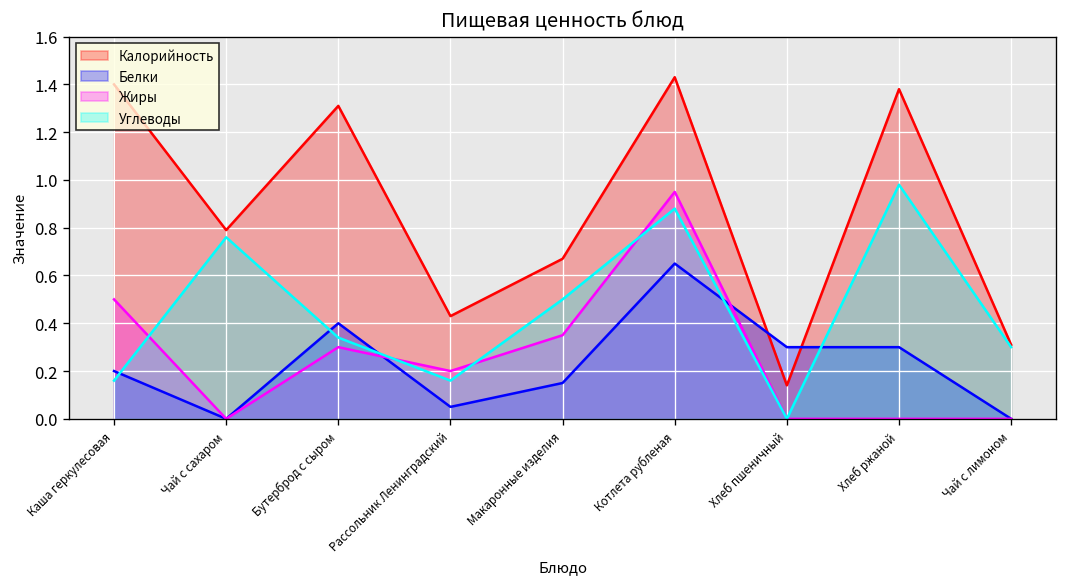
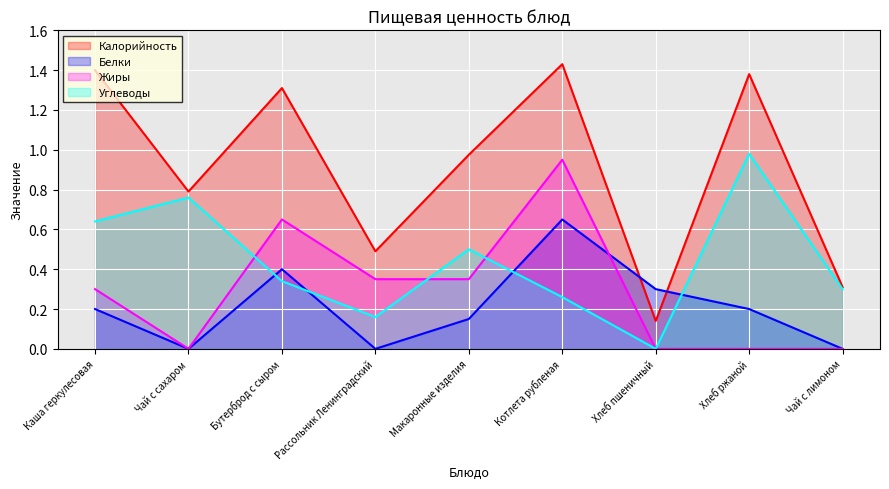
  {
    "Калорийность": {
      "Чай с сахаром": 0.79,
      "Бутерброд с сыром": 1.31,
-     "Рассольник Ленинградский": 0.43,
-     "Макаронные изделия": 0.67,
+     "Рассольник Ленинградский": 0.49,
+     "Макаронные изделия": 0.98,
      "Котлета рубленая": 1.43,
      "Хлеб пшеничный": 0.14,
      "Хлеб ржаной": 1.38
    },
    "Белки": {
      "Каша геркулесовая": 0.20,
      "Бутерброд с сыром": 0.40,
-     "Рассольник Ленинградский": 0.05,
+     "Рассольник Ленинградский": 0.00,
      "Макаронные изделия": 0.15,
      "Котлета рубленая": 0.65,
      "Хлеб пшеничный": 0.30,
-     "Хлеб ржаной": 0.30
+     "Хлеб ржаной": 0.20
    },
    "Жиры": {
-     "Каша геркулесовая": 0.50,
-     "Бутерброд с сыром": 0.30,
-     "Рассольник Ленинградский": 0.20,
+     "Каша геркулесовая": 0.30,
+     "Бутерброд с сыром": 0.65,
+     "Рассольник Ленинградский": 0.35,
      "Макаронные изделия": 0.35,
      "Котлета рубленая": 0.95,
      "Хлеб ржаной": 0.00
    },
    "Углеводы": {
-     "Каша геркулесовая": 0.16,
+     "Каша геркулесовая": 0.64,
      "Чай с сахаром": 0.76,
      "Бутерброд с сыром": 0.34,
      "Рассольник Ленинградский": 0.16,
      "Макаронные изделия": 0.50,
-     "Котлета рубленая": 0.88,
+     "Котлета рубленая": 0.26,
      "Хлеб ржаной": 0.98
    }
  }
